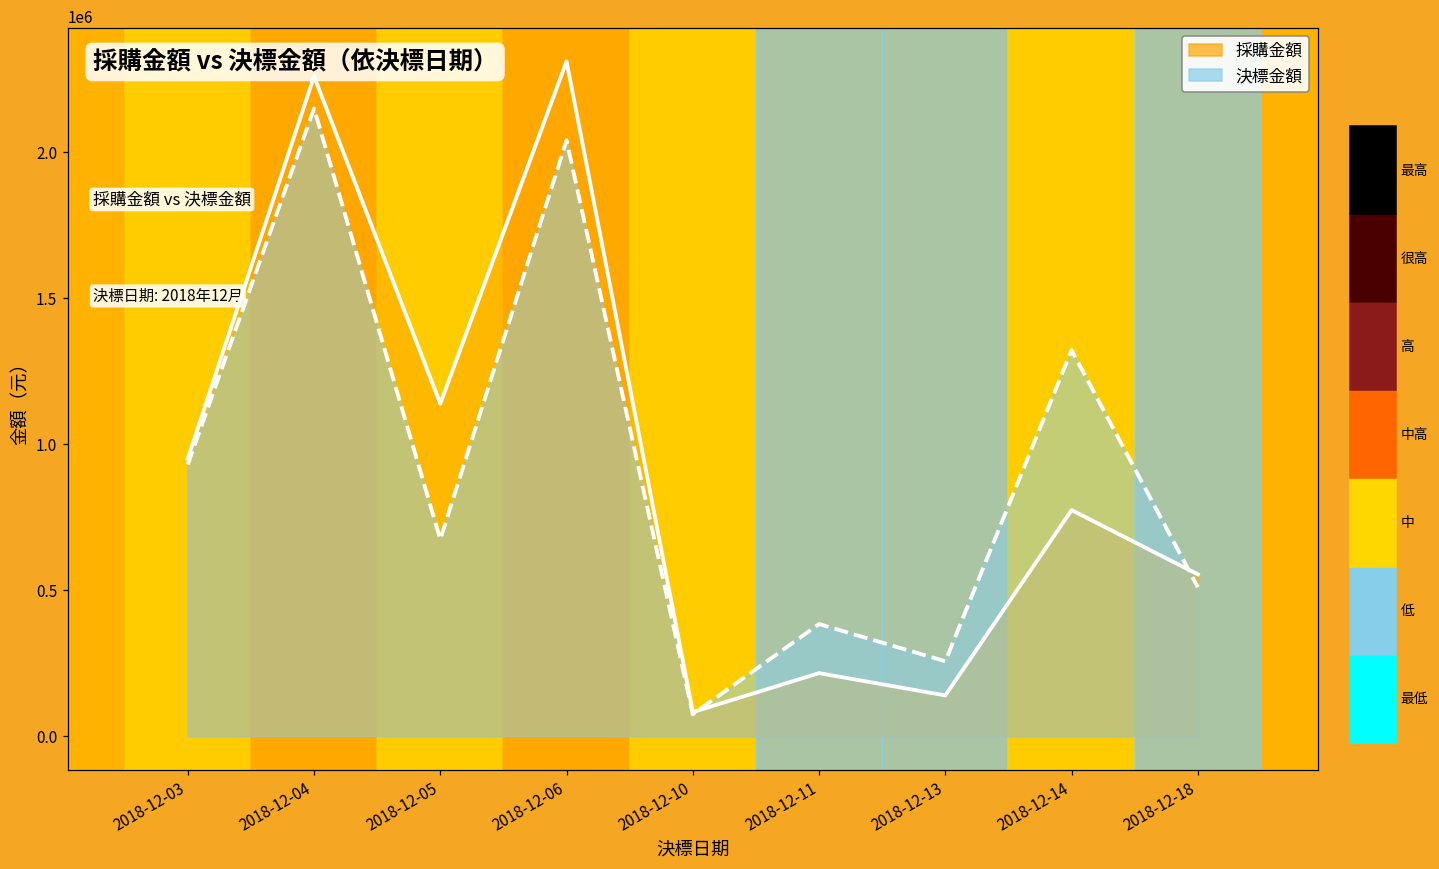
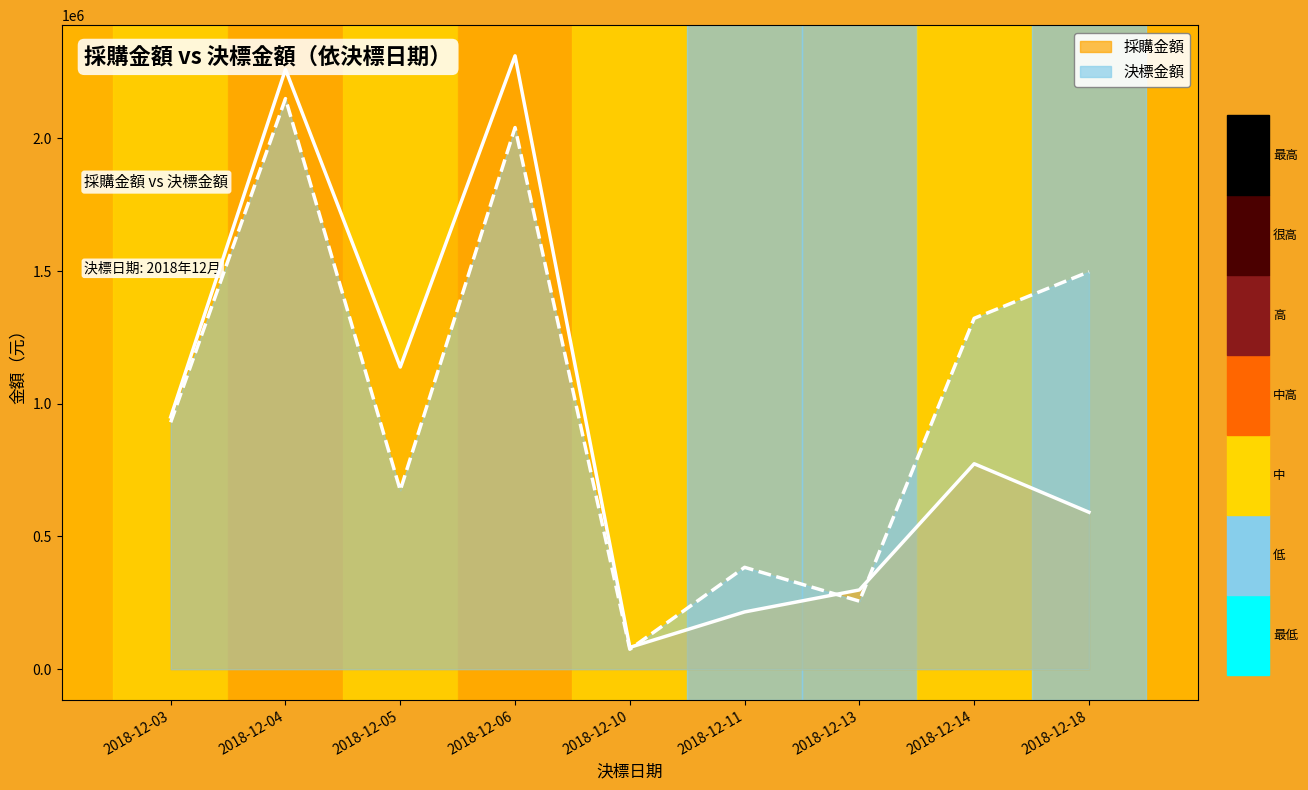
  {
    "採購金額": {
      "2018-12-03": 950000,
      "2018-12-05": 1140000,
      "2018-12-06": 2310000,
      "2018-12-11": 220000,
-     "2018-12-13": 140000,
+     "2018-12-13": 300000,
      "2018-12-14": 770000,
-     "2018-12-18": 550000
+     "2018-12-18": 590000
    },
    "決標金額": {
      "2018-12-03": 930000,
      "2018-12-04": 2150000,
      "2018-12-05": 670000,
      "2018-12-06": 2040000,
      "2018-12-11": 380000,
      "2018-12-13": 260000,
      "2018-12-14": 1320000,
-     "2018-12-18": 510000
+     "2018-12-18": 1500000
    }
  }
